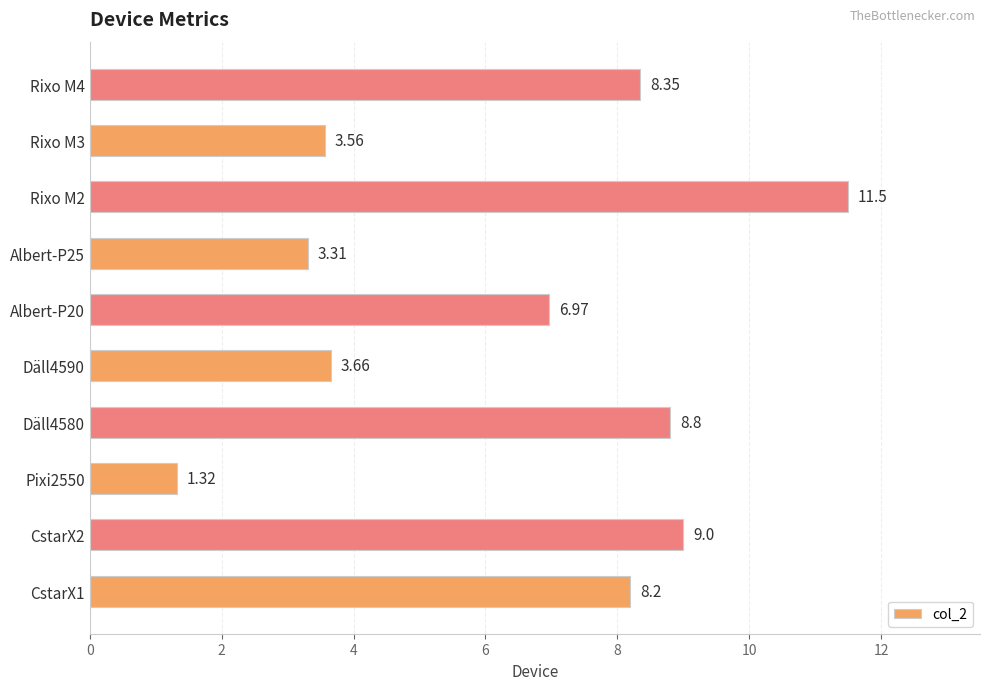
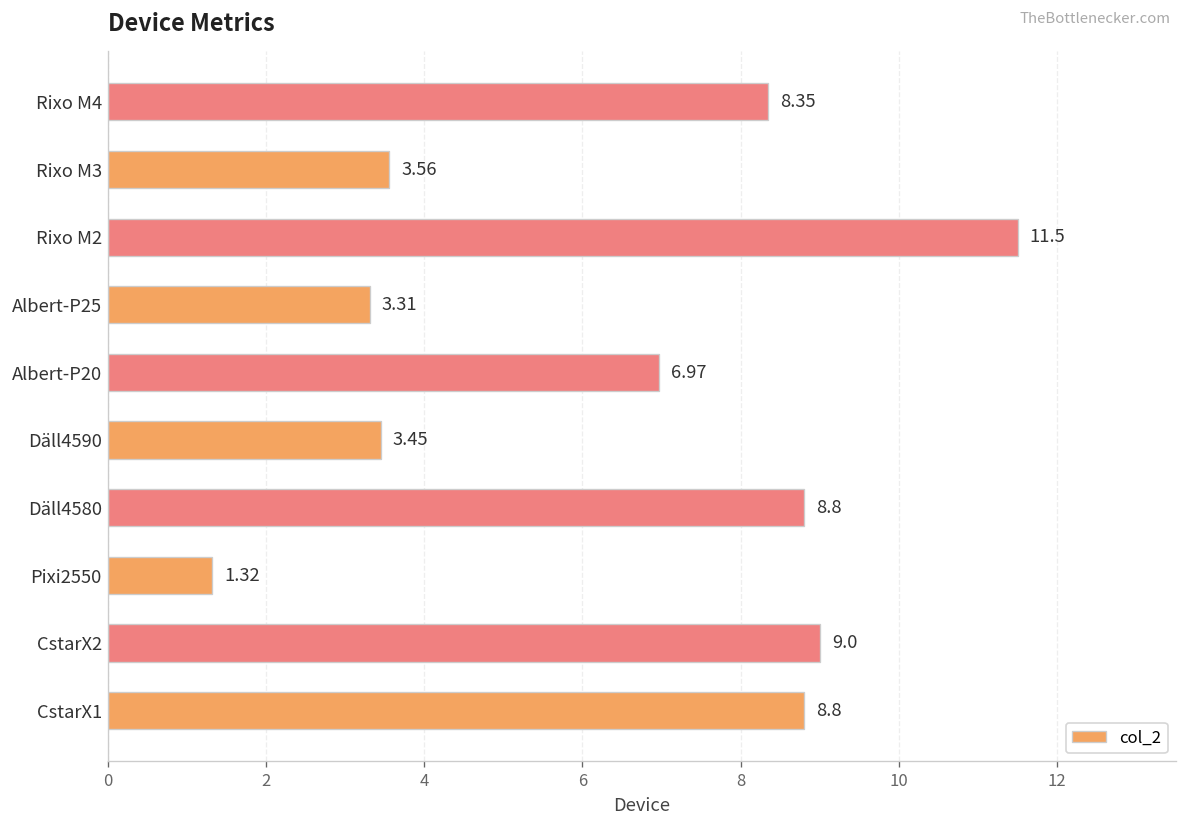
  {
    "Rixo M4": 8.35,
    "Rixo M3": 3.56,
    "Rixo M2": 11.5,
    "Albert-P25": 3.31,
    "Albert-P20": 6.97,
-   "Däll4590": 3.66,
+   "Däll4590": 3.45,
    "Däll4580": 8.8,
    "Pixi2550": 1.32,
    "CstarX2": 9.0,
-   "CstarX1": 8.2
+   "CstarX1": 8.8
  }
